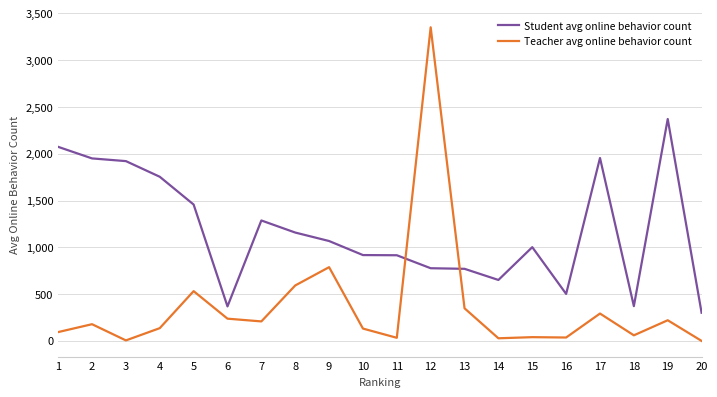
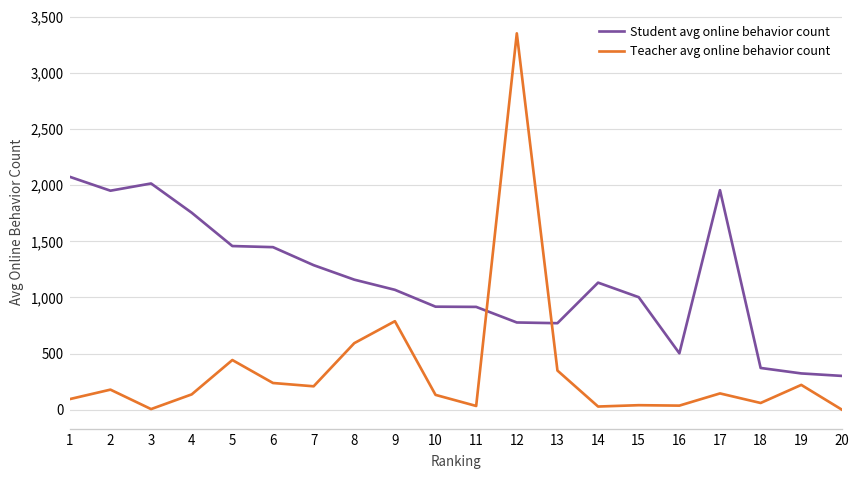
  {
    "Student avg online behavior count": {
      "1": "2,100",
      "2": "2,000",
-     "3": "1,900",
+     "3": "2,000",
      "4": "1,800",
      "5": "1,500",
-     "6": "400",
+     "6": "1,400",
      "7": "1,300",
      "8": "1,200",
      "9": "1,100",
      "10": "900",
      "11": "900",
      "12": "800",
      "13": "800",
-     "14": "700",
+     "14": "1,100",
      "15": "1,000",
      "16": "500",
      "17": "2,000",
      "18": "400",
-     "19": "2,400",
+     "19": "300",
      "20": "300"
    },
    "Teacher avg online behavior count": {
      "1": "100",
      "2": "200",
      "3": "0",
      "4": "100",
-     "5": "500",
+     "5": "400",
      "6": "200",
      "7": "200",
      "8": "600",
      "9": "800",
      "10": "100",
      "11": "0",
      "12": "3,400",
      "13": "300",
      "14": "0",
      "15": "0",
      "16": "0",
-     "17": "300",
+     "17": "100",
      "18": "100",
      "19": "200",
      "20": "0"
    }
  }
